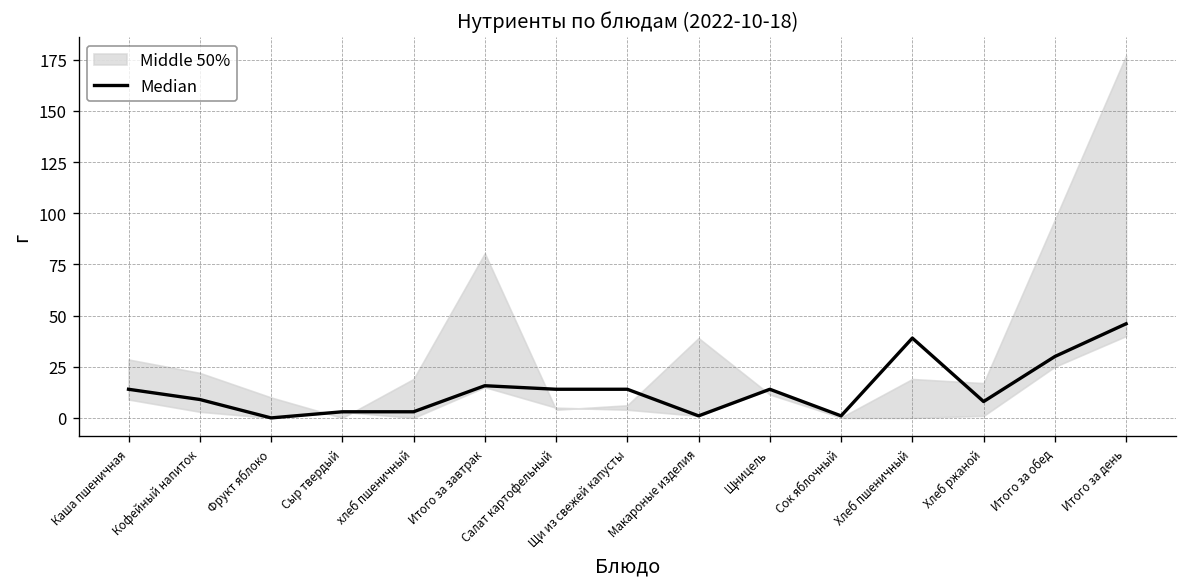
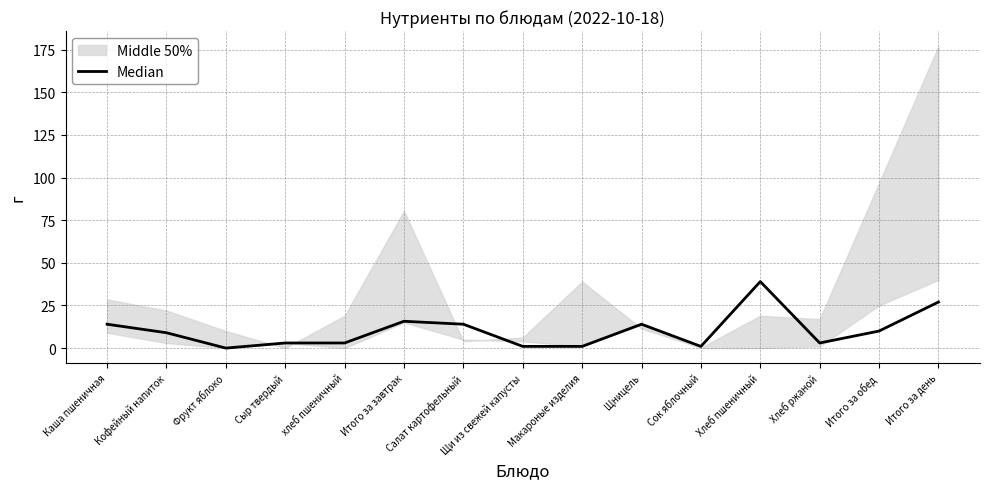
  {
    "Median": {
      "Каша пшеничная": 14,
      "Кофейный напиток": 9,
      "Фрукт яблоко": 0,
      "хлеб пшеничный": 3,
      "Итого за завтрак": 16,
      "Салат картофельный": 14,
-     "Щи из свежей капусты": 14,
+     "Щи из свежей капусты": 1,
      "Макароные изделия": 1,
      "Хлеб пшеничный": 39,
-     "Хлеб ржаной": 8,
-     "Итого за обед": 30,
-     "Итого за день": 46
+     "Хлеб ржаной": 3,
+     "Итого за обед": 10,
+     "Итого за день": 27
    }
  }
